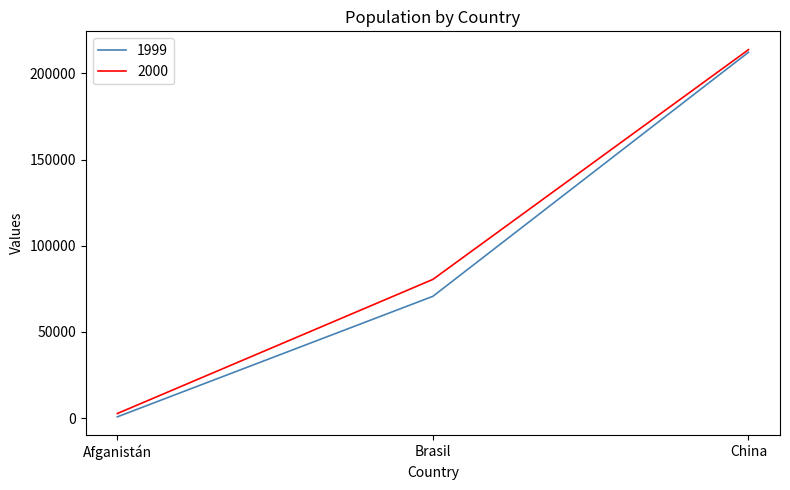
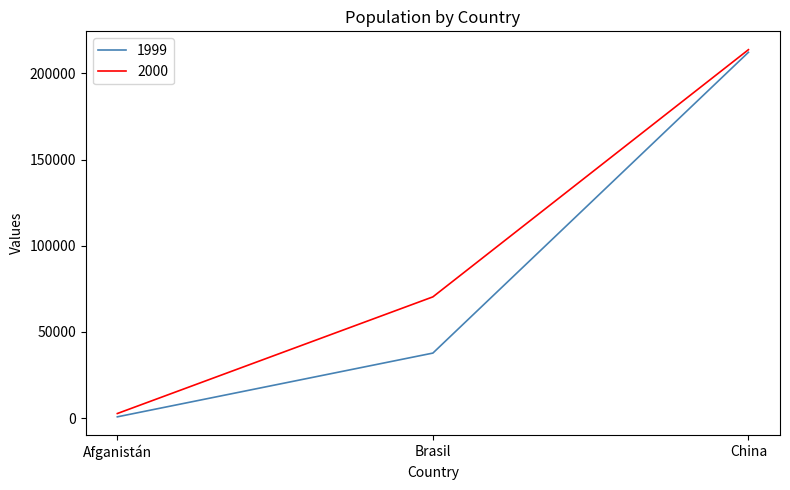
  {
    "1999": {
      "Afganistán": 1000,
-     "Brasil": 71000,
+     "Brasil": 38000,
      "China": 212000
    },
    "2000": {
      "Afganistán": 3000,
-     "Brasil": 80000,
+     "Brasil": 70000,
      "China": 214000
    }
  }
